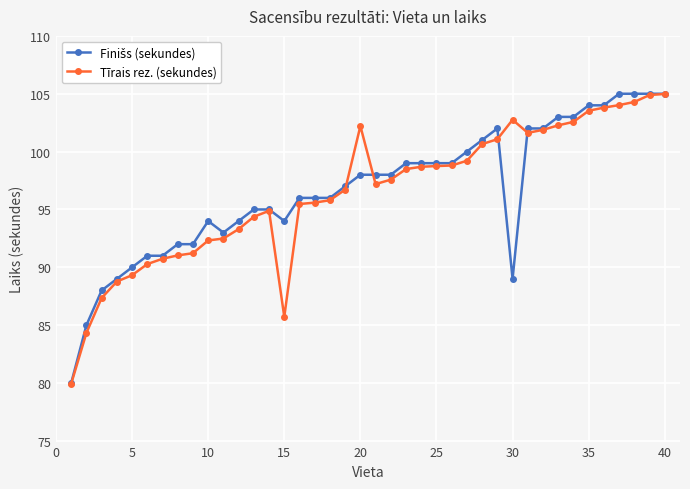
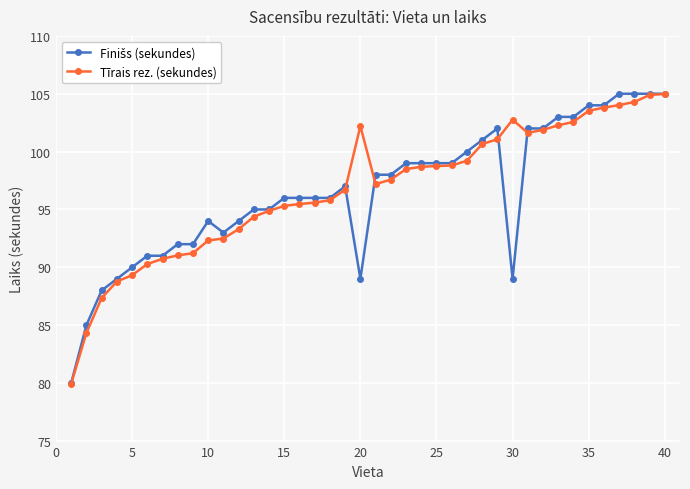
  {
    "Finišs (sekundes)": {
      "5": 90,
      "10": 94,
-     "15": 94,
-     "20": 98,
+     "15": 96,
+     "20": 89,
      "25": 99,
      "30": 89,
      "35": 104
    },
    "Tīrais rez. (sekundes)": {
      "5": 89.3,
      "10": 92.3,
-     "15": 85.7,
+     "15": 95.3,
      "20": 102.2,
      "25": 98.8,
      "30": 102.8,
      "35": 103.5
    }
  }
